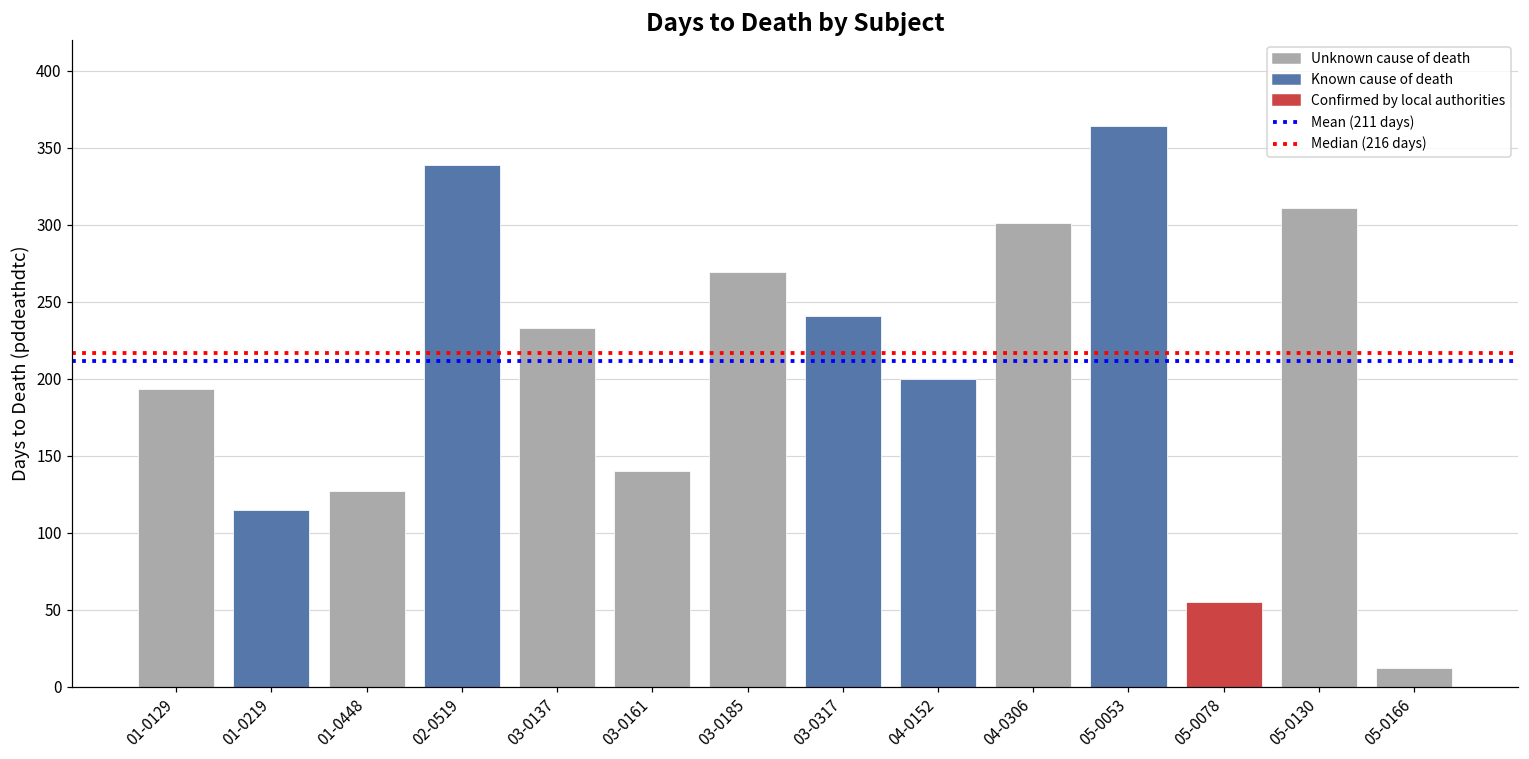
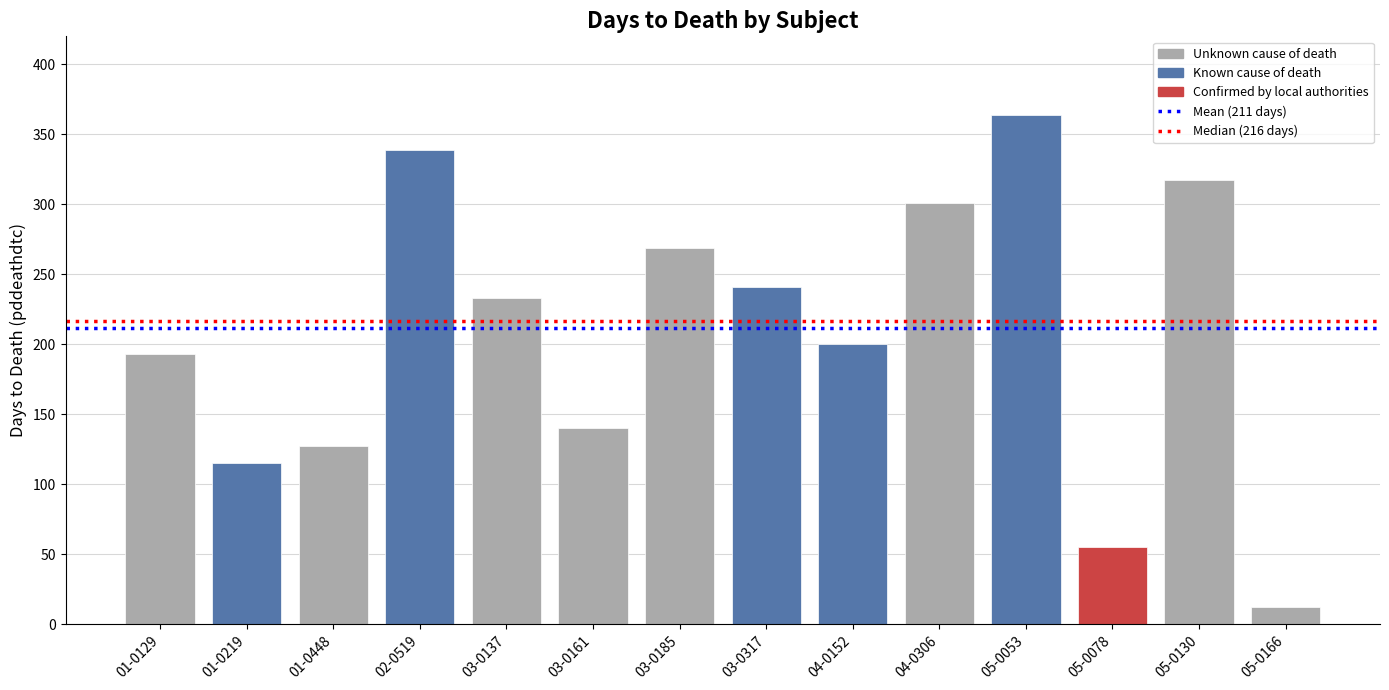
  {
    "01-0129": 193,
    "01-0219": 115,
    "01-0448": 127,
    "02-0519": 339,
    "03-0137": 233,
    "03-0161": 140,
    "03-0185": 269,
    "03-0317": 241,
    "04-0152": 200,
    "04-0306": 301,
    "05-0053": 364,
    "05-0078": 55,
-   "05-0130": 311,
+   "05-0130": 317,
    "05-0166": 12
  }
